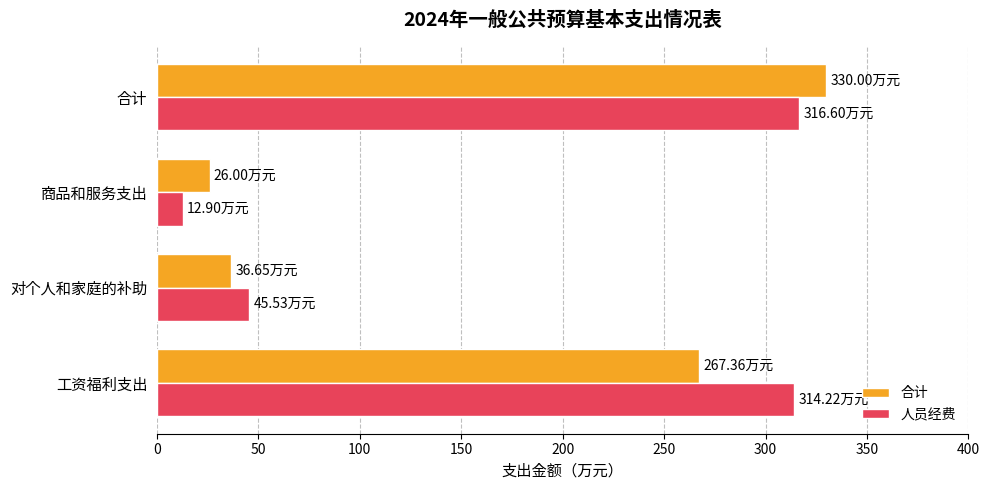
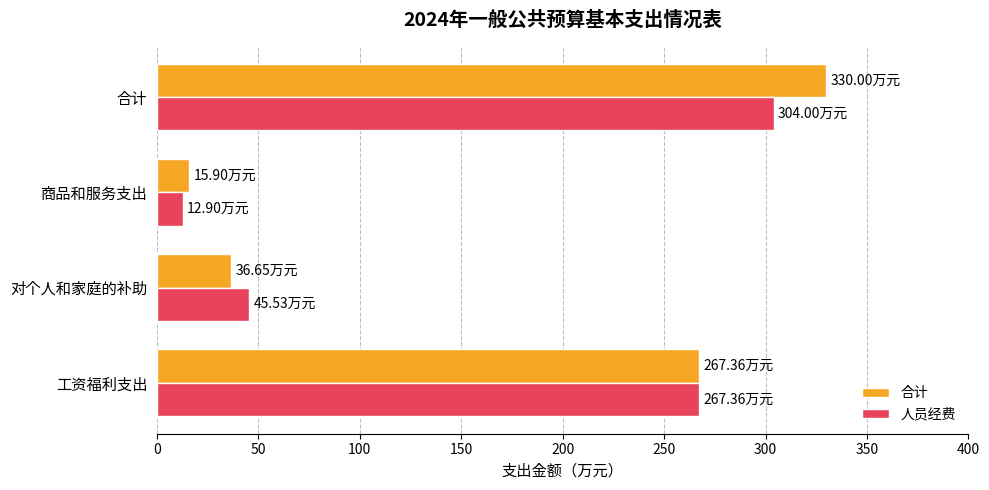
  {
    "合计": {
      "合计": 330.00,
-     "商品和服务支出": 26.00,
+     "商品和服务支出": 15.90,
      "对个人和家庭的补助": 36.65,
      "工资福利支出": 267.36
    },
    "人员经费": {
-     "合计": 316.60,
+     "合计": 304.00,
      "商品和服务支出": 12.90,
      "对个人和家庭的补助": 45.53,
-     "工资福利支出": 314.22
+     "工资福利支出": 267.36
    }
  }
